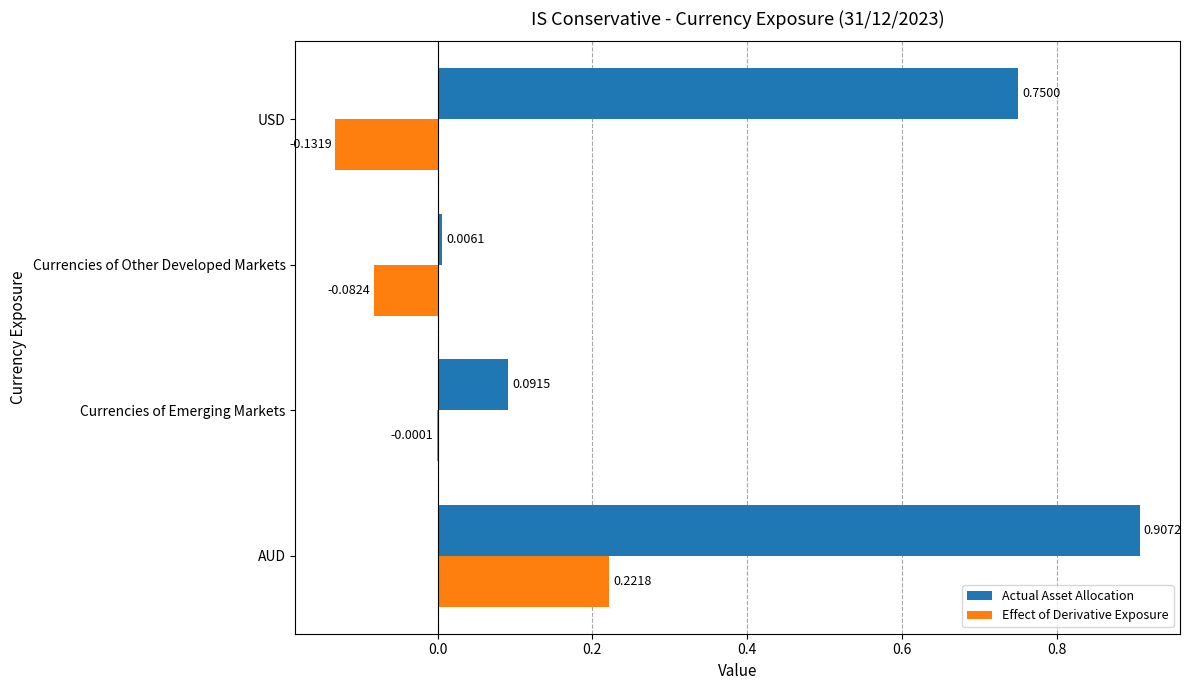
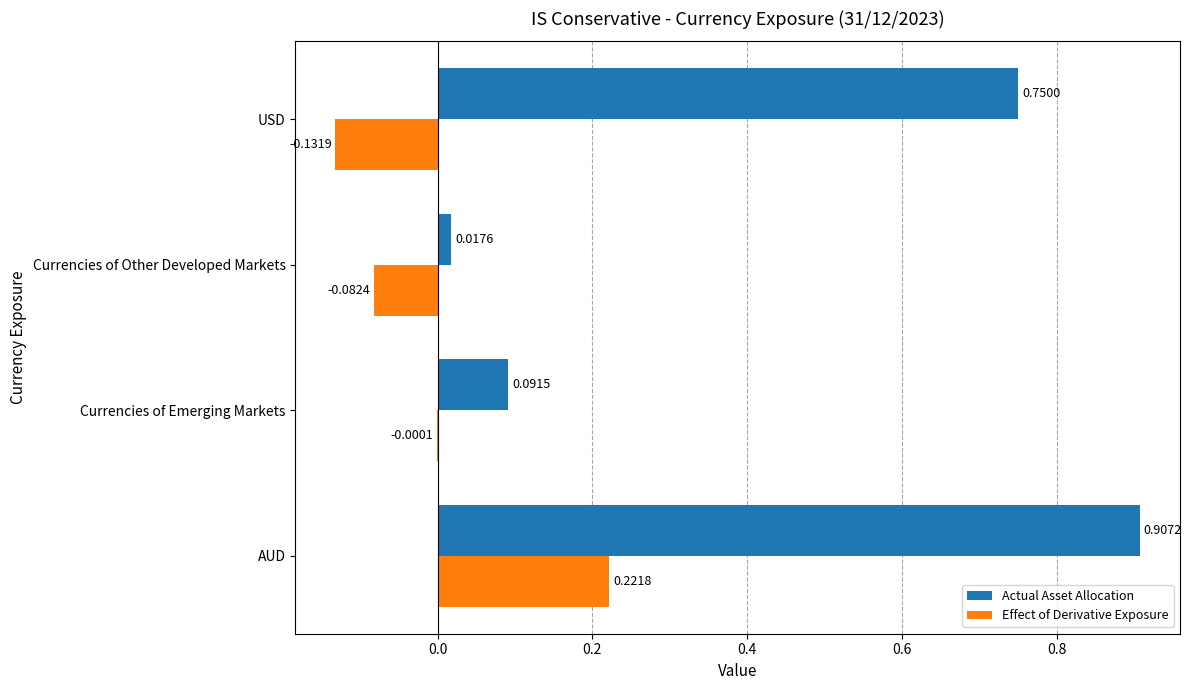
  {
    "Actual Asset Allocation": {
      "USD": 0.7500,
-     "Currencies of Other Developed Markets": 0.0061,
+     "Currencies of Other Developed Markets": 0.0176,
      "Currencies of Emerging Markets": 0.0915,
      "AUD": 0.9072
    },
    "Effect of Derivative Exposure": {
      "USD": -0.1319,
      "Currencies of Other Developed Markets": -0.0824,
      "Currencies of Emerging Markets": -0.0001,
      "AUD": 0.2218
    }
  }
